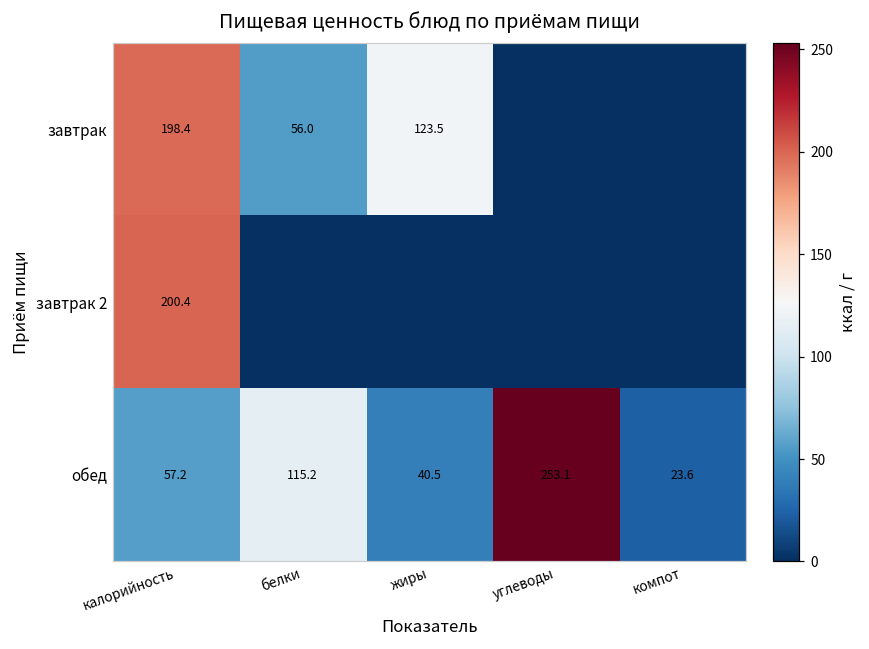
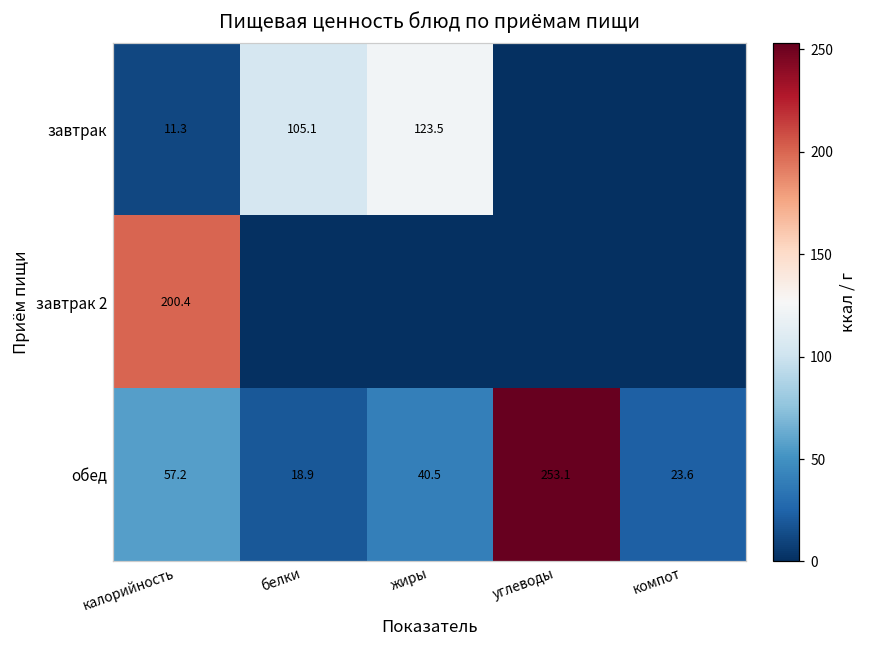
  {
    "завтрак": {
-     "калорийность": 198.4,
-     "белки": 56.0,
+     "калорийность": 11.3,
+     "белки": 105.1,
      "жиры": 123.5
    },
    "завтрак 2": {
      "калорийность": 200.4
    },
    "обед": {
      "калорийность": 57.2,
-     "белки": 115.2,
+     "белки": 18.9,
      "жиры": 40.5,
      "углеводы": 253.1,
      "компот": 23.6
    }
  }
